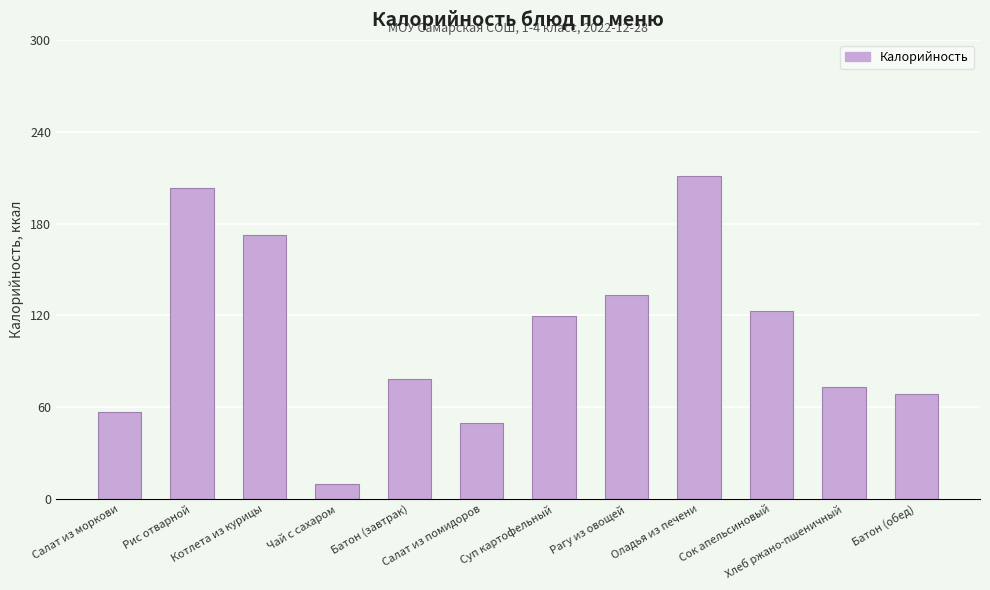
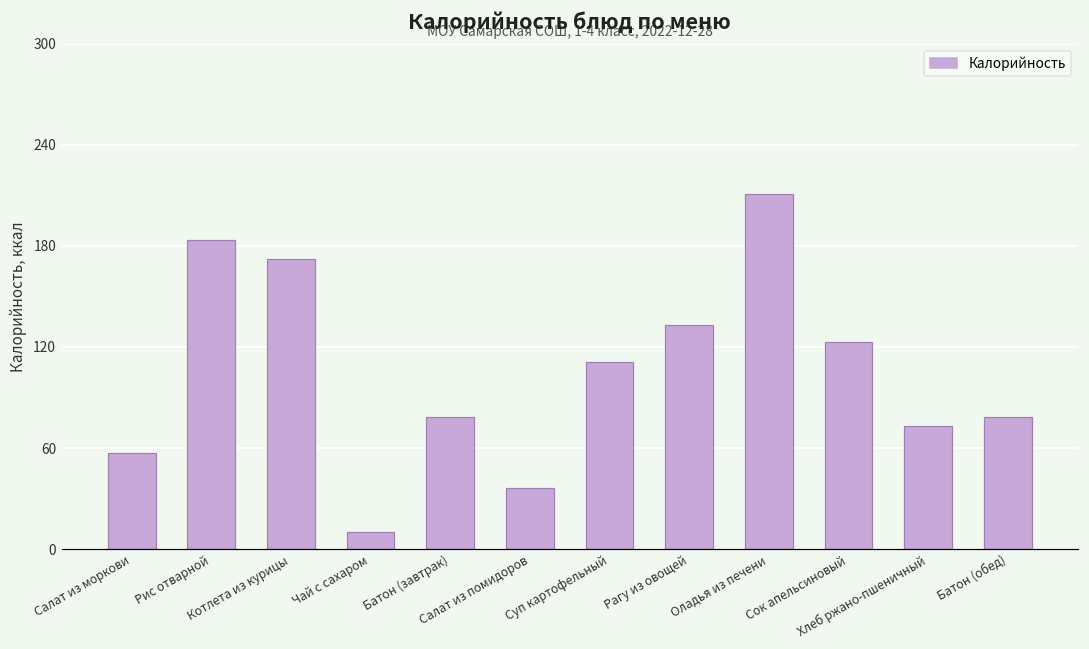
  {
    "Салат из моркови": 57,
-   "Рис отварной": 204,
+   "Рис отварной": 184,
    "Котлета из курицы": 173,
    "Чай с сахаром": 10,
    "Батон (завтрак)": 79,
-   "Салат из помидоров": 50,
-   "Суп картофельный": 120,
+   "Салат из помидоров": 37,
+   "Суп картофельный": 111,
    "Рагу из овощей": 133,
    "Оладья из печени": 211,
    "Сок апельсиновый": 123,
    "Хлеб ржано-пшеничный": 73,
-   "Батон (обед)": 69
+   "Батон (обед)": 79
  }
